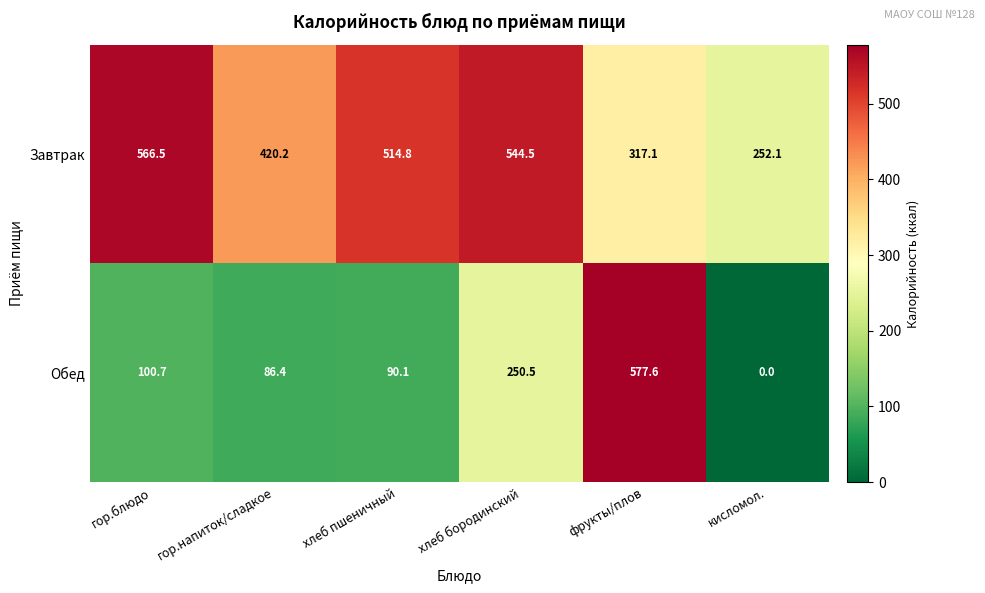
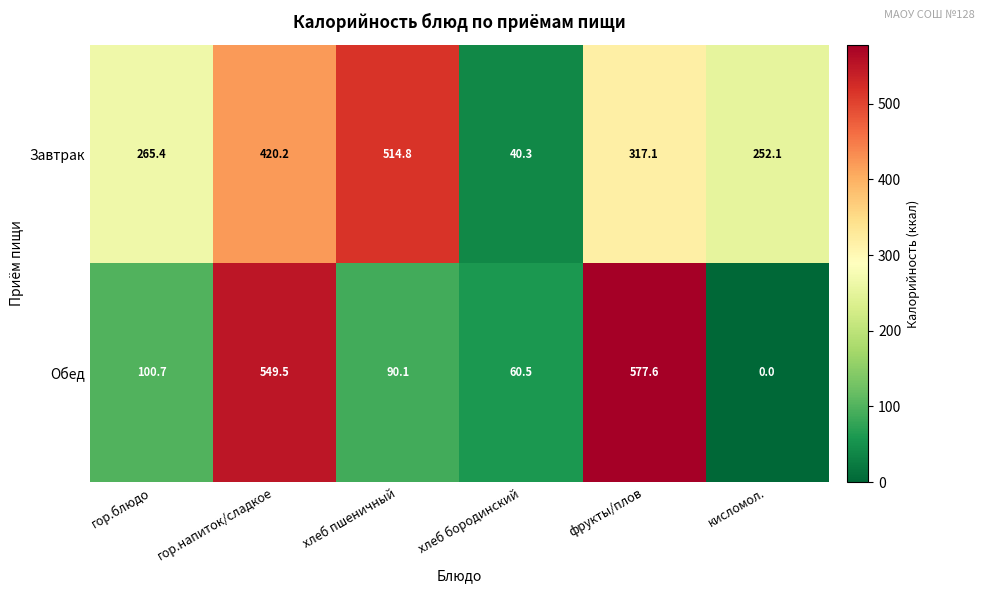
  {
    "Завтрак": {
-     "гор.блюдо": 566.5,
+     "гор.блюдо": 265.4,
      "гор.напиток/сладкое": 420.2,
      "хлеб пшеничный": 514.8,
-     "хлеб бородинский": 544.5,
+     "хлеб бородинский": 40.3,
      "фрукты/плов": 317.1,
      "кисломол.": 252.1
    },
    "Обед": {
      "гор.блюдо": 100.7,
-     "гор.напиток/сладкое": 86.4,
+     "гор.напиток/сладкое": 549.5,
      "хлеб пшеничный": 90.1,
-     "хлеб бородинский": 250.5,
+     "хлеб бородинский": 60.5,
      "фрукты/плов": 577.6,
      "кисломол.": 0.0
    }
  }
